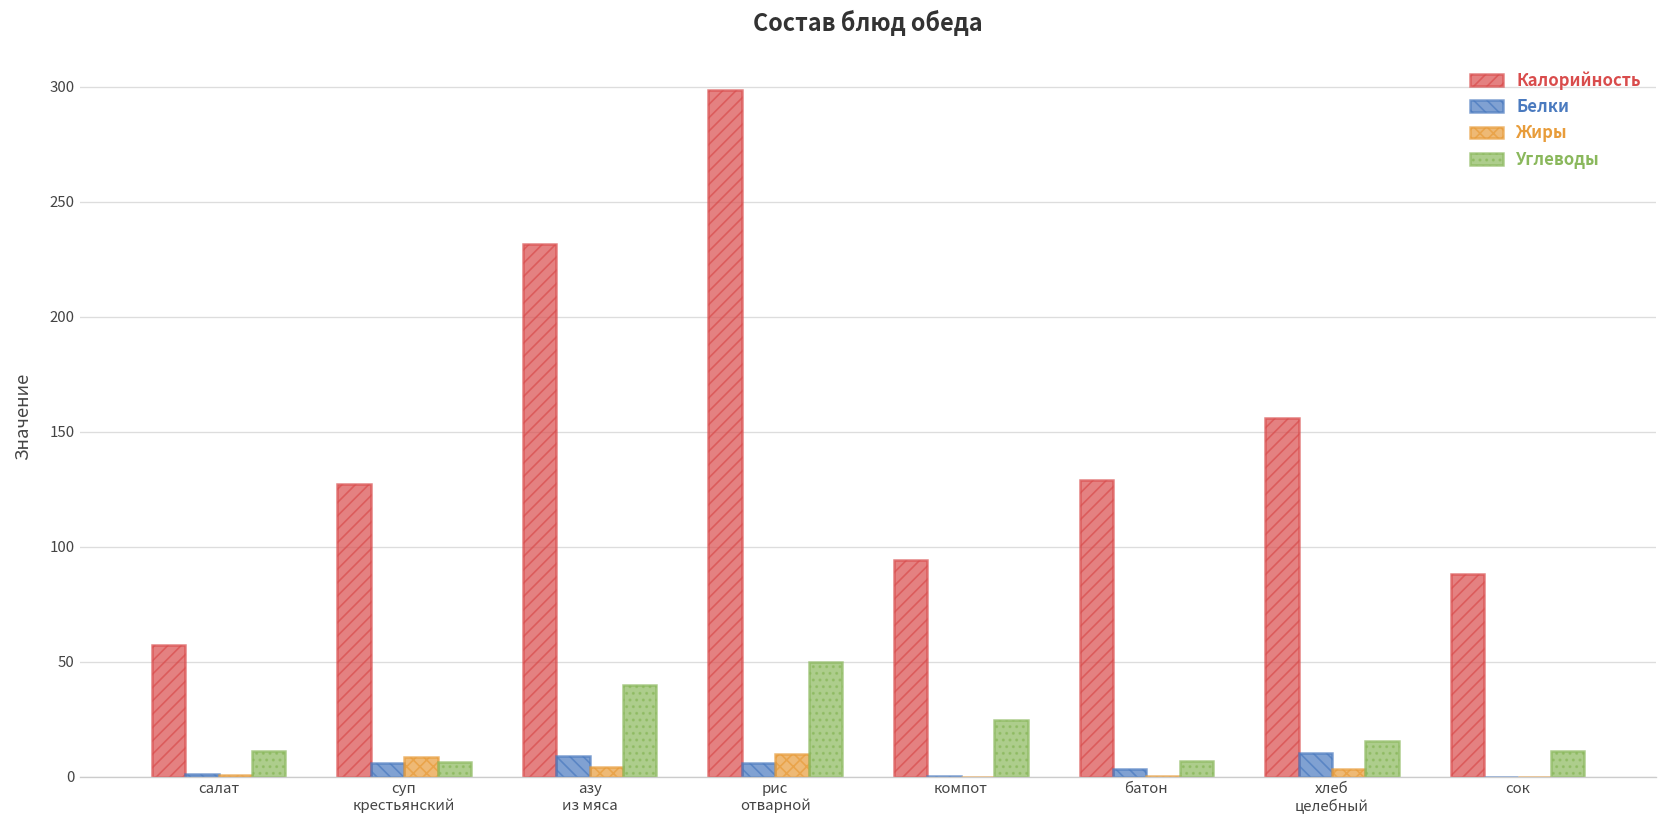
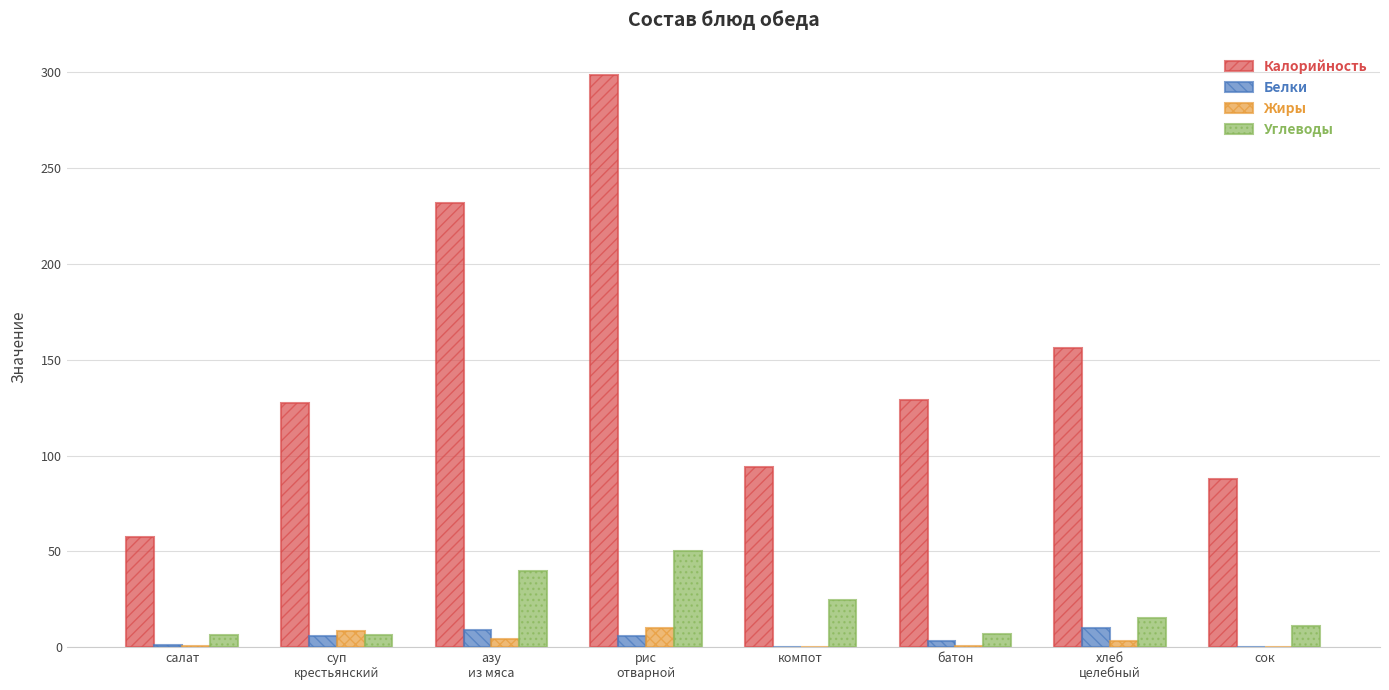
  {
    "Калорийность": {
      "салат": 57,
      "суп крестьянский": 127,
      "азу из мяса": 232,
      "рис отварной": 298,
      "компот": 94,
      "батон": 129,
      "хлеб целебный": 156,
      "сок": 88
    },
    "Белки": {
      "суп крестьянский": 6,
      "азу из мяса": 9,
      "рис отварной": 6,
      "батон": 3,
      "хлеб целебный": 10,
      "сок": 0
    },
    "Жиры": {
      "суп крестьянский": 9,
      "азу из мяса": 4,
      "рис отварной": 10,
      "компот": 0,
      "хлеб целебный": 3,
      "сок": 0
    },
    "Углеводы": {
-     "салат": 11,
+     "салат": 6,
      "суп крестьянский": 6,
      "азу из мяса": 40,
      "рис отварной": 50,
      "компот": 25,
      "батон": 7,
      "хлеб целебный": 15,
      "сок": 11
    }
  }
